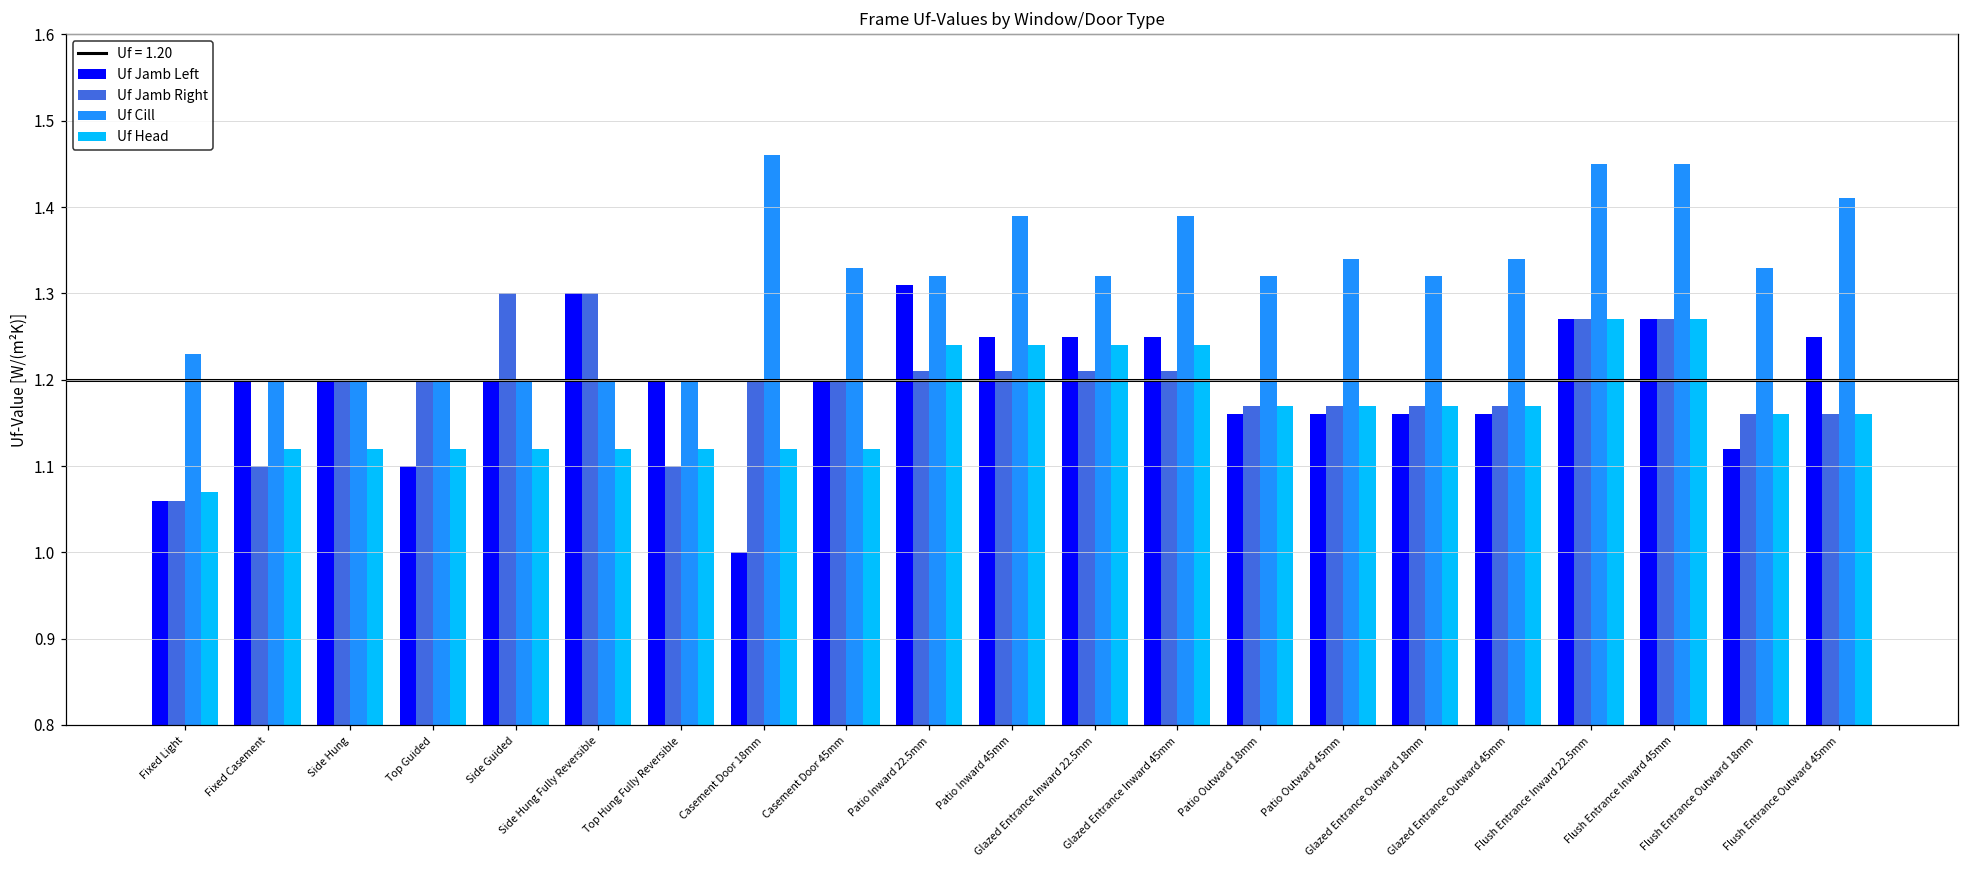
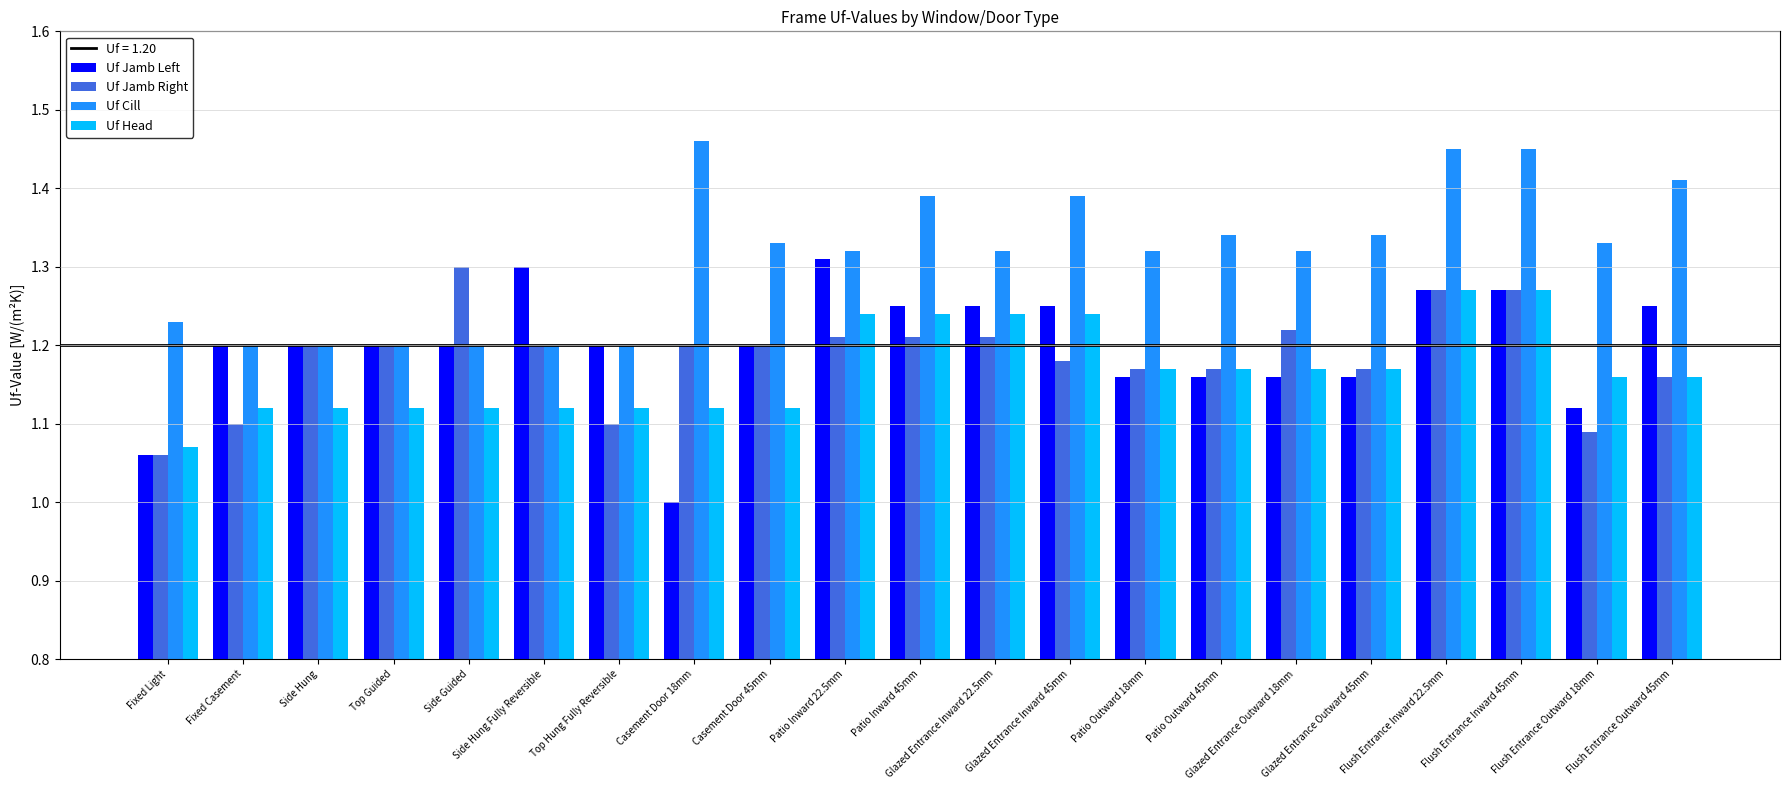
  {
    "Uf Jamb Left": {
      "Fixed Light": 1.06,
      "Fixed Casement": 1.2,
      "Side Hung": 1.2,
-     "Top Guided": 1.1,
+     "Top Guided": 1.2,
      "Side Guided": 1.2,
      "Side Hung Fully Reversible": 1.3,
      "Top Hung Fully Reversible": 1.2,
      "Casement Door 18mm": 1.0,
      "Casement Door 45mm": 1.2,
      "Patio Inward 22.5mm": 1.31,
      "Patio Inward 45mm": 1.25,
      "Glazed Entrance Inward 22.5mm": 1.25,
      "Glazed Entrance Inward 45mm": 1.25,
      "Patio Outward 18mm": 1.16,
      "Patio Outward 45mm": 1.16,
      "Glazed Entrance Outward 18mm": 1.16,
      "Glazed Entrance Outward 45mm": 1.16,
      "Flush Entrance Inward 22.5mm": 1.27,
      "Flush Entrance Inward 45mm": 1.27,
      "Flush Entrance Outward 18mm": 1.12,
      "Flush Entrance Outward 45mm": 1.25
    },
    "Uf Jamb Right": {
      "Fixed Light": 1.06,
      "Fixed Casement": 1.10,
      "Side Hung": 1.20,
      "Top Guided": 1.20,
      "Side Guided": 1.30,
-     "Side Hung Fully Reversible": 1.3,
+     "Side Hung Fully Reversible": 1.2,
      "Top Hung Fully Reversible": 1.10,
      "Casement Door 18mm": 1.20,
      "Casement Door 45mm": 1.20,
      "Patio Inward 22.5mm": 1.21,
      "Patio Inward 45mm": 1.21,
      "Glazed Entrance Inward 22.5mm": 1.21,
-     "Glazed Entrance Inward 45mm": 1.21,
+     "Glazed Entrance Inward 45mm": 1.18,
      "Patio Outward 18mm": 1.17,
      "Patio Outward 45mm": 1.17,
-     "Glazed Entrance Outward 18mm": 1.17,
+     "Glazed Entrance Outward 18mm": 1.22,
      "Glazed Entrance Outward 45mm": 1.17,
      "Flush Entrance Inward 22.5mm": 1.27,
      "Flush Entrance Inward 45mm": 1.27,
-     "Flush Entrance Outward 18mm": 1.16,
+     "Flush Entrance Outward 18mm": 1.09,
      "Flush Entrance Outward 45mm": 1.16
    }
  }
